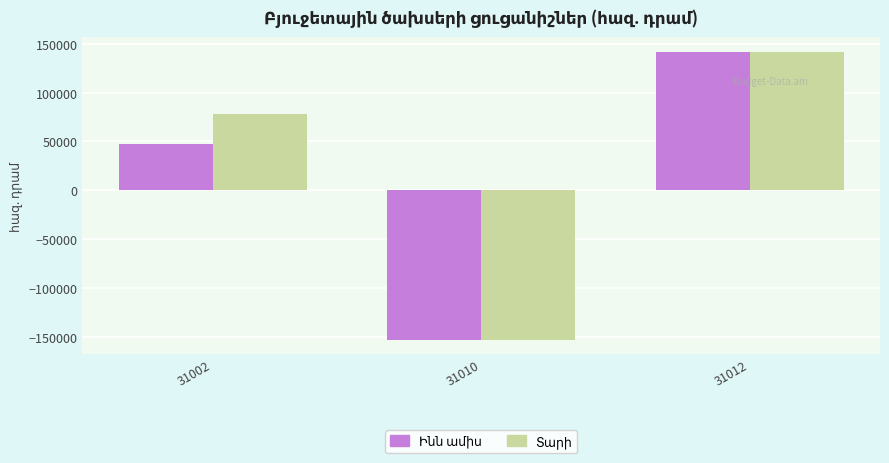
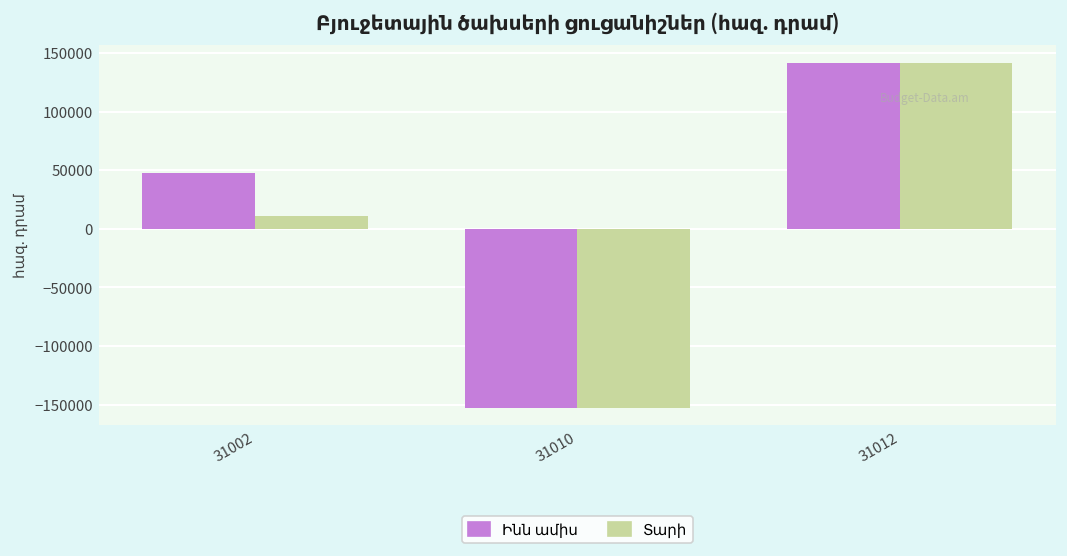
  {
    "Ինն ամիս": {
      "31002": 50000,
      "31010": -150000,
      "31012": 140000
    },
    "Տարի": {
-     "31002": 80000,
+     "31002": 10000,
      "31010": -150000,
      "31012": 140000
    }
  }
